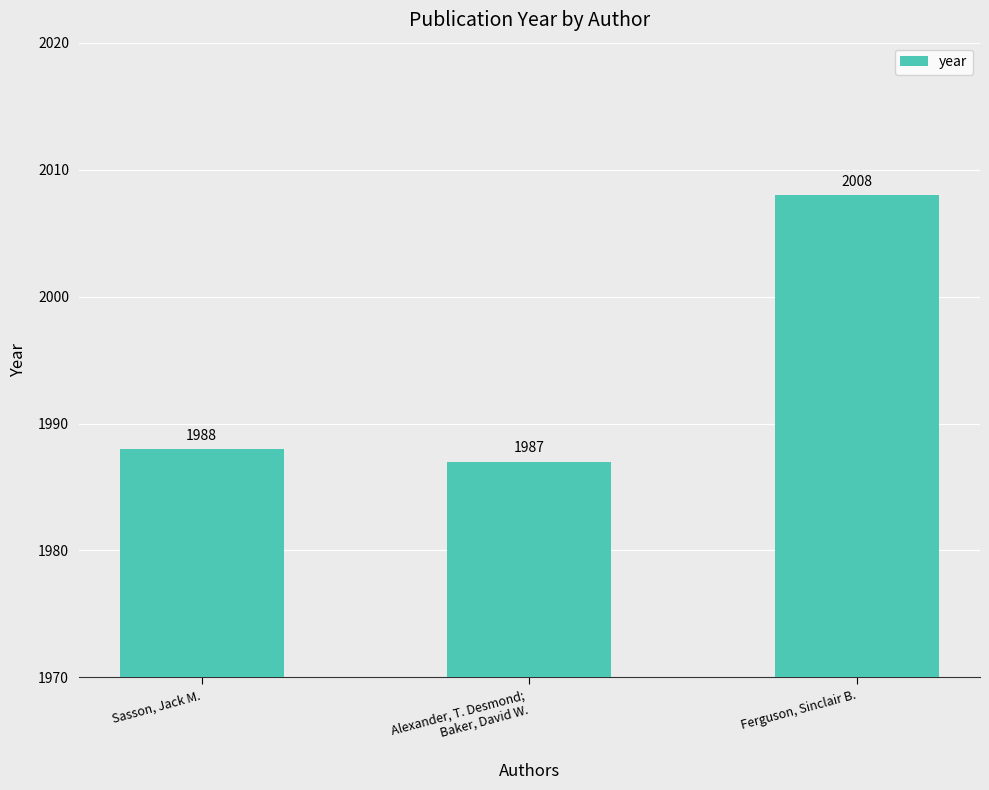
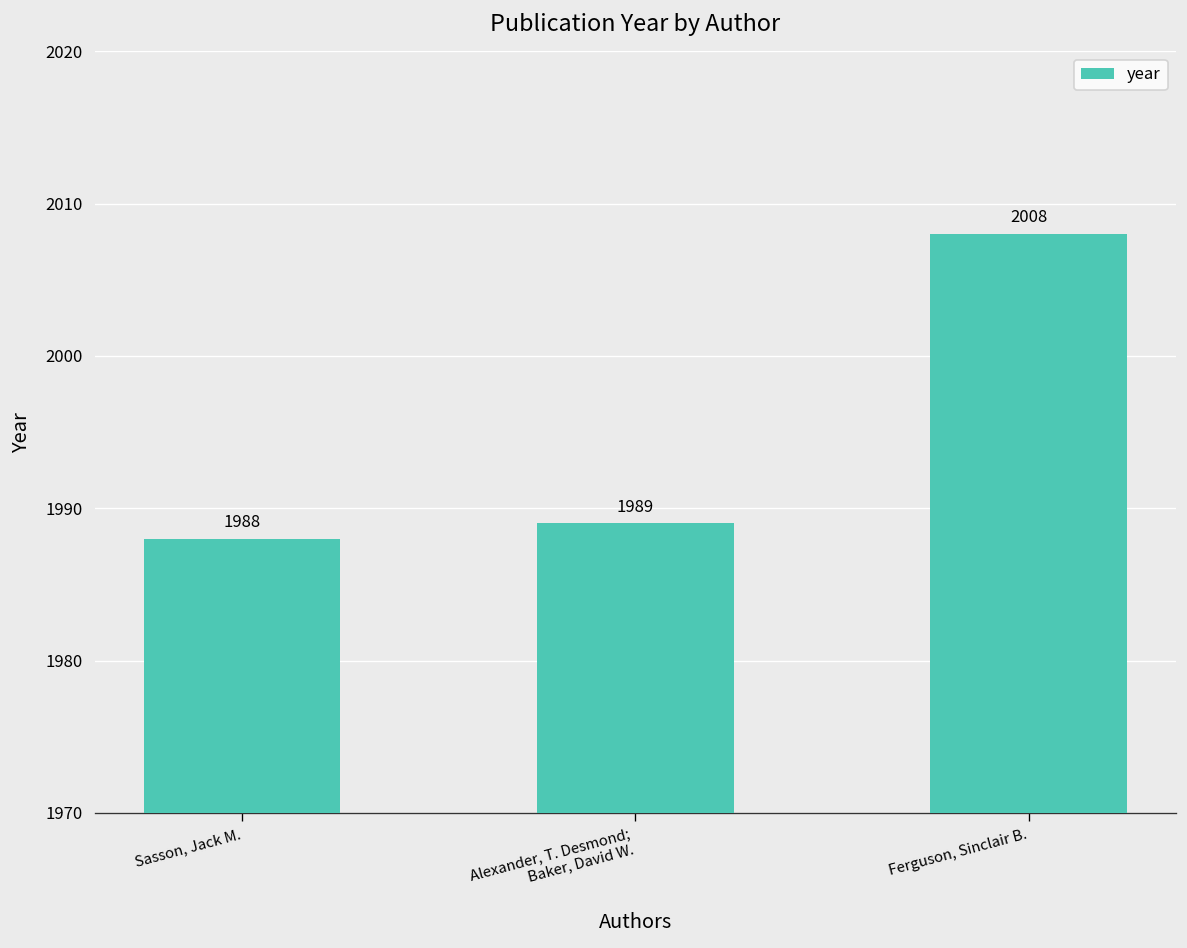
  {
    "Sasson, Jack M.": 1988,
-   "Alexander, T. Desmond; Baker, David W.": 1987,
+   "Alexander, T. Desmond; Baker, David W.": 1989,
    "Ferguson, Sinclair B.": 2008
  }
